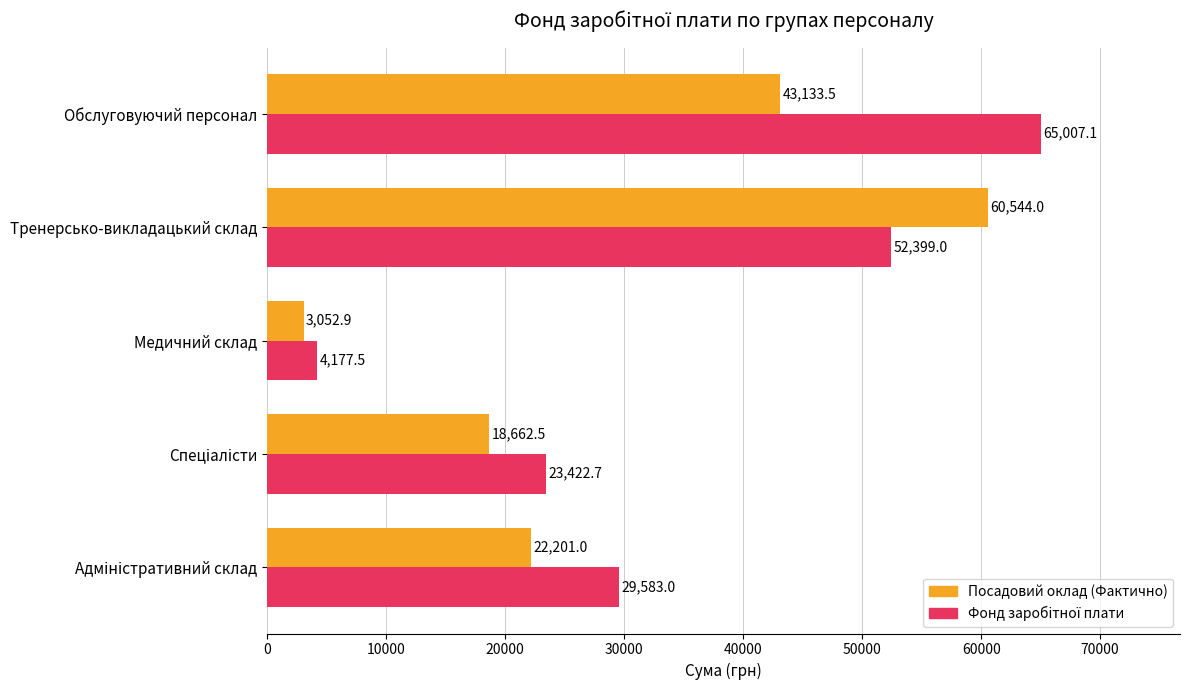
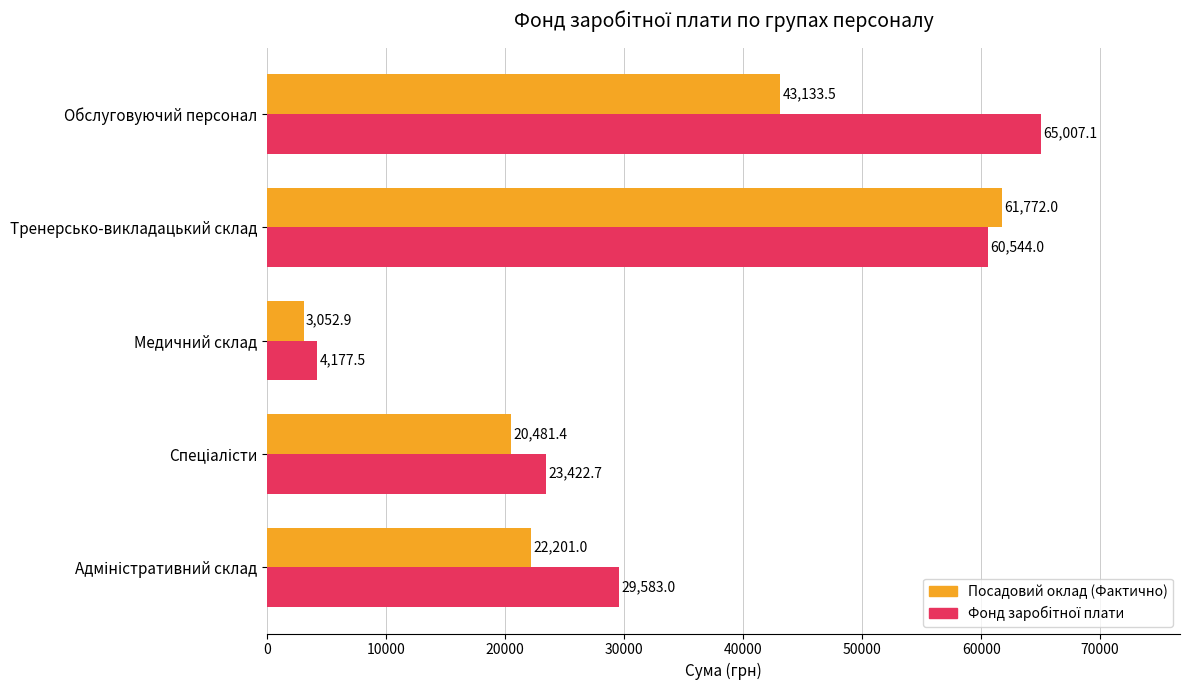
  {
    "Посадовий оклад (Фактично)": {
      "Обслуговуючий персонал": "43,133.5",
-     "Тренерсько-викладацький склад": "60,544.0",
+     "Тренерсько-викладацький склад": "61,772.0",
      "Медичний склад": "3,052.9",
-     "Спеціалісти": "18,662.5",
+     "Спеціалісти": "20,481.4",
      "Адміністративний склад": "22,201.0"
    },
    "Фонд заробітної плати": {
      "Обслуговуючий персонал": "65,007.1",
-     "Тренерсько-викладацький склад": "52,399.0",
+     "Тренерсько-викладацький склад": "60,544.0",
      "Медичний склад": "4,177.5",
      "Спеціалісти": "23,422.7",
      "Адміністративний склад": "29,583.0"
    }
  }
